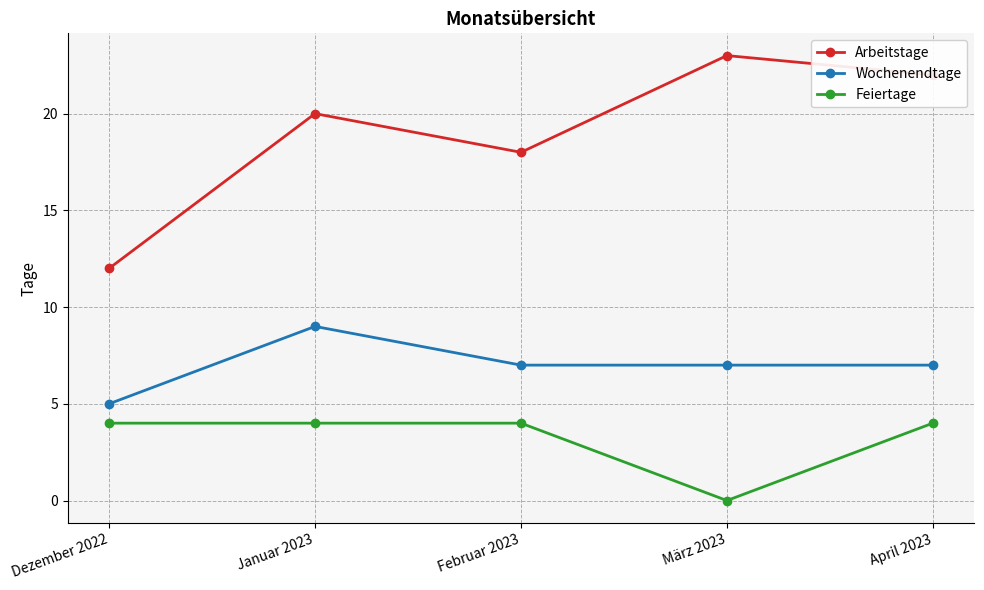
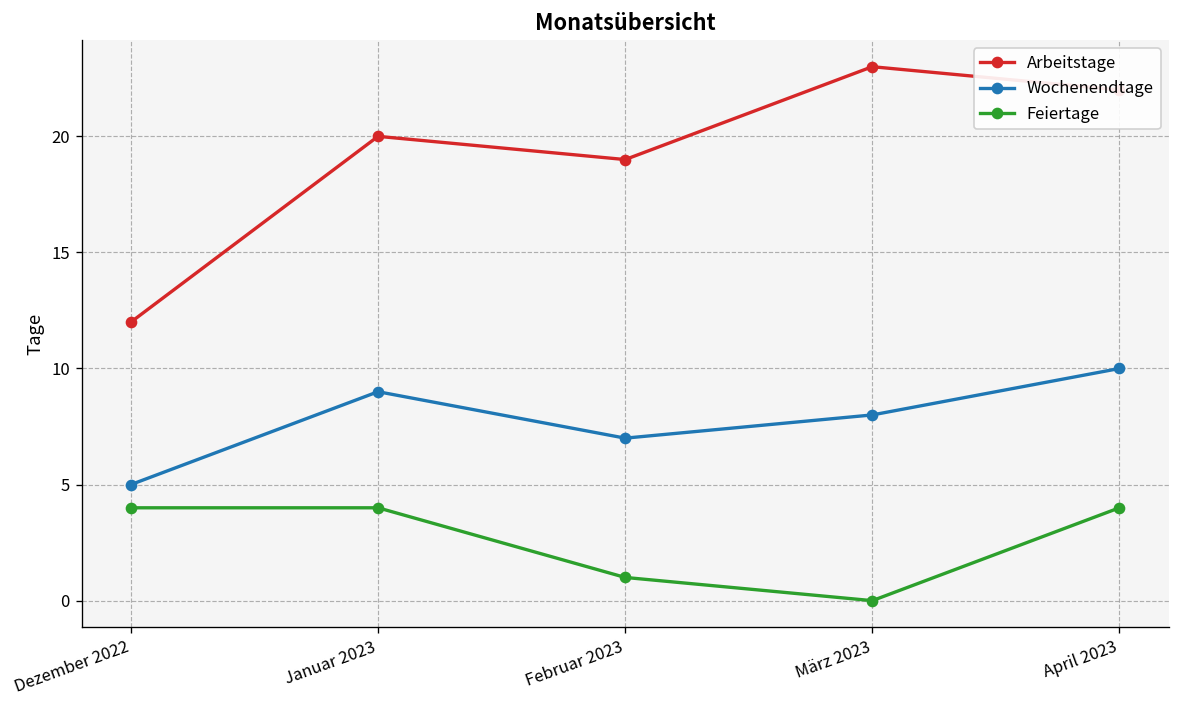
  {
    "Arbeitstage": {
      "Dezember 2022": 12,
      "Januar 2023": 20,
-     "Februar 2023": 18,
+     "Februar 2023": 19,
      "März 2023": 23
    },
    "Wochenendtage": {
      "Dezember 2022": 5,
      "Januar 2023": 9,
      "Februar 2023": 7,
-     "März 2023": 7,
-     "April 2023": 7
+     "März 2023": 8,
+     "April 2023": 10
    },
    "Feiertage": {
      "Dezember 2022": 4,
      "Januar 2023": 4,
-     "Februar 2023": 4,
+     "Februar 2023": 1,
      "März 2023": 0,
      "April 2023": 4
    }
  }
